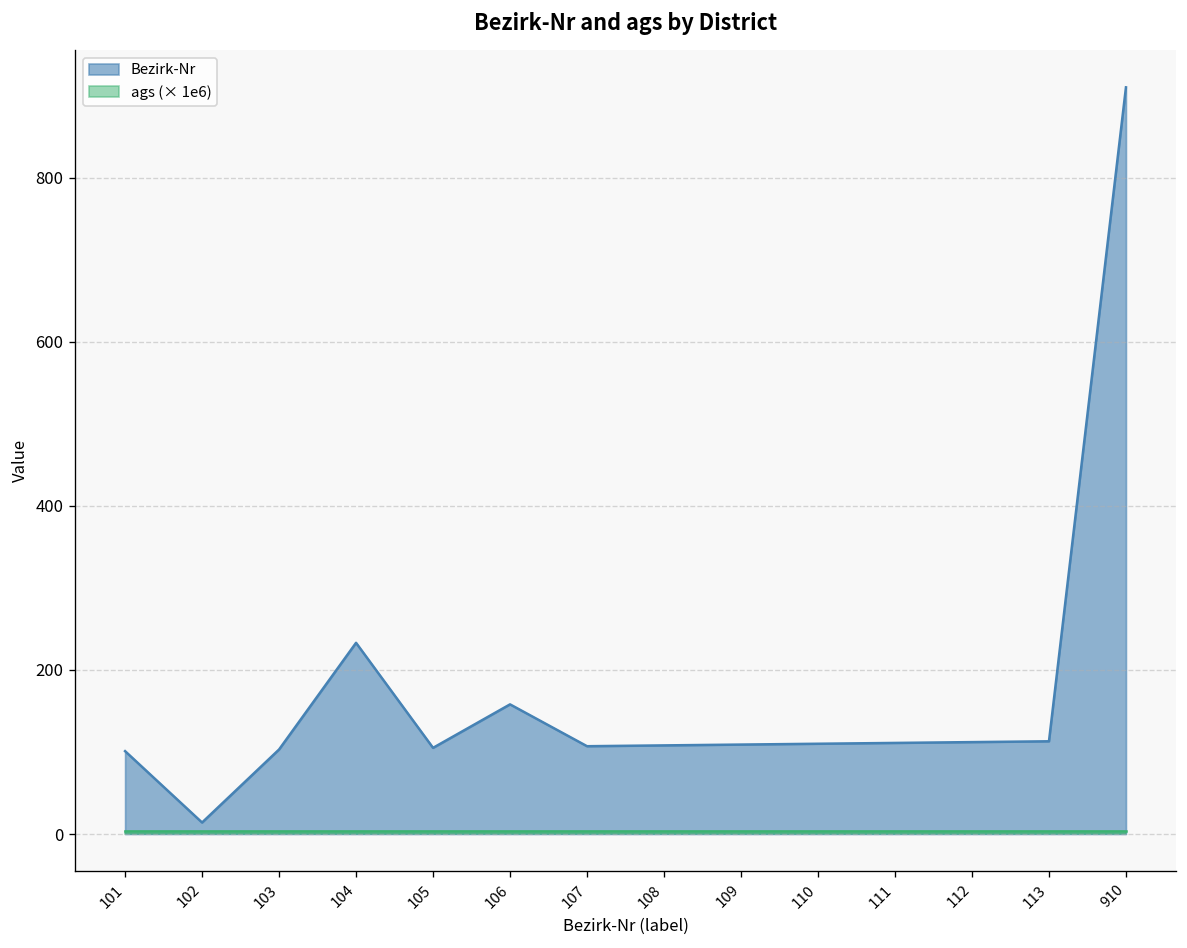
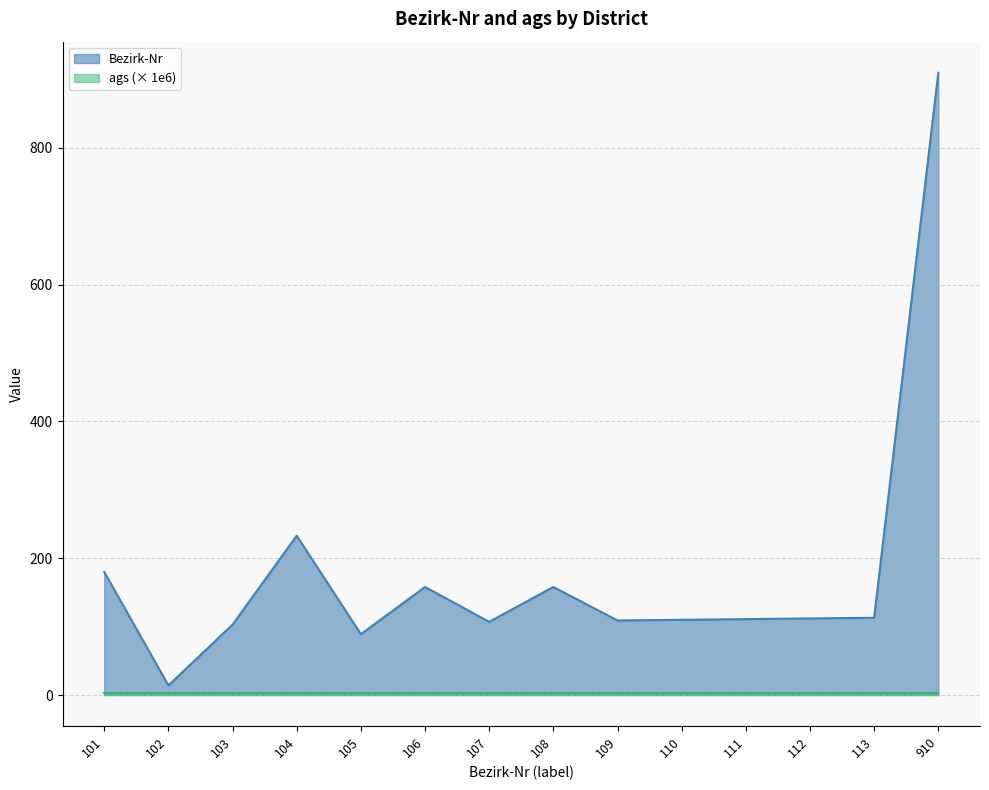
  {
    "Bezirk-Nr": {
-     "101": 100,
+     "101": 180,
      "102": 10,
      "103": 100,
      "104": 230,
-     "105": 110,
+     "105": 90,
      "106": 160,
      "107": 110,
-     "108": 110,
+     "108": 160,
      "109": 110,
      "110": 110,
      "111": 110,
      "112": 110,
      "113": 110,
      "910": 910
    },
    "ags (× 1e6)": {
      "101": 0,
      "102": 0,
      "103": 0,
      "104": 0,
      "105": 0,
      "106": 0,
      "107": 0,
      "108": 0,
      "109": 0,
      "110": 0,
      "111": 0,
      "112": 0,
      "113": 0,
      "910": 0
    }
  }
